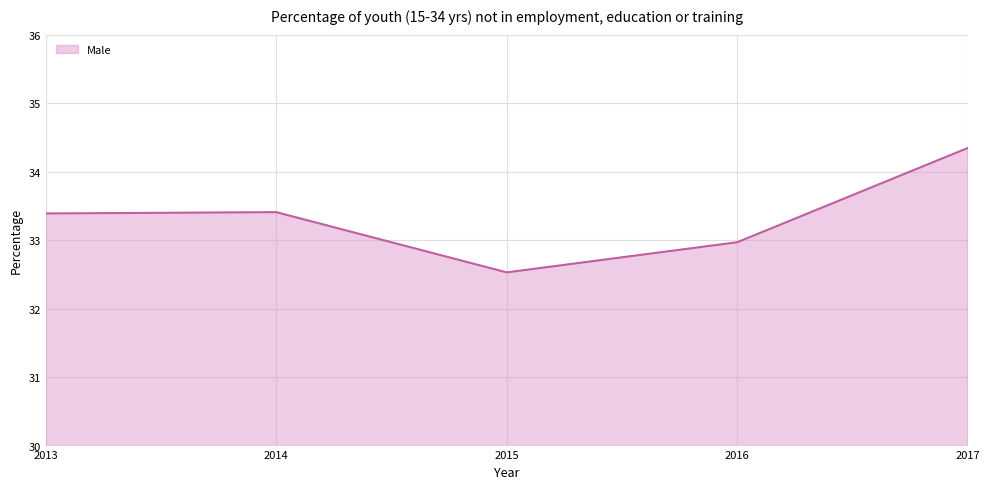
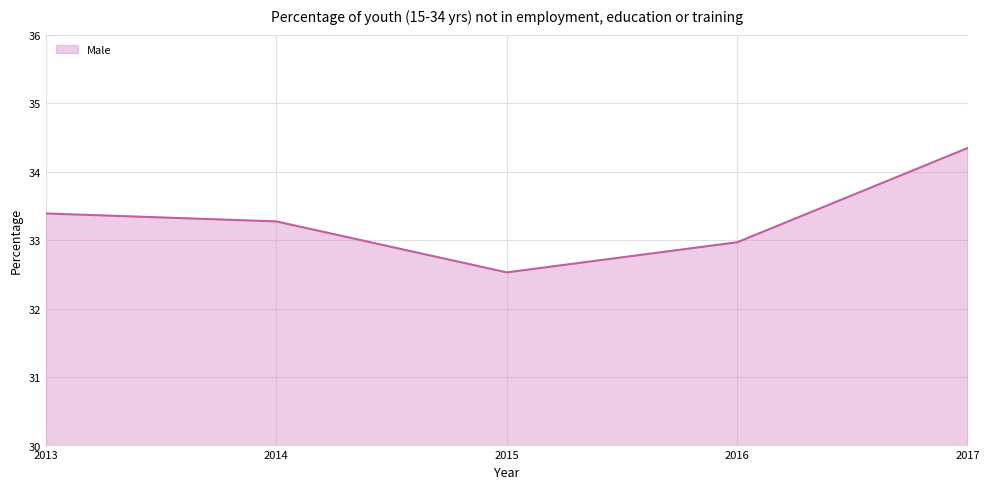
  {
    "2013": 33.4,
-   "2014": 33.4,
+   "2014": 33.3,
    "2015": 32.5,
    "2016": 33.0,
    "2017": 34.3
  }
